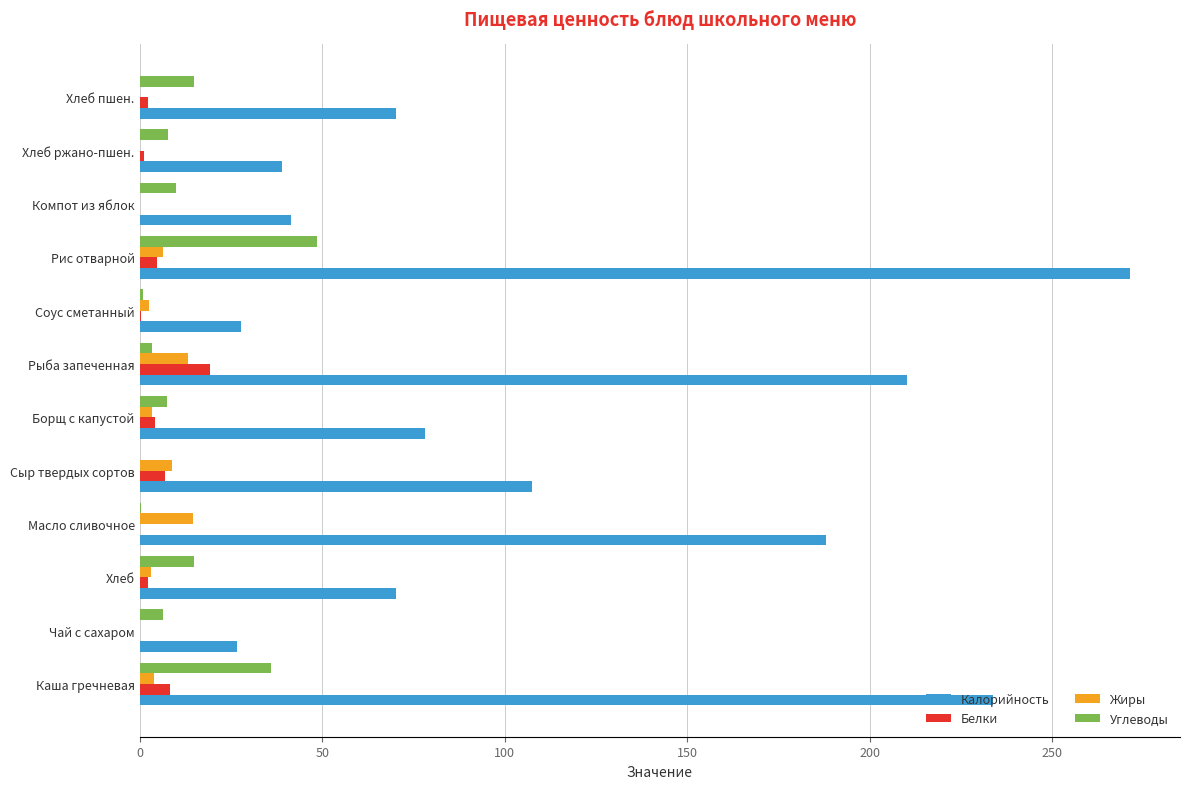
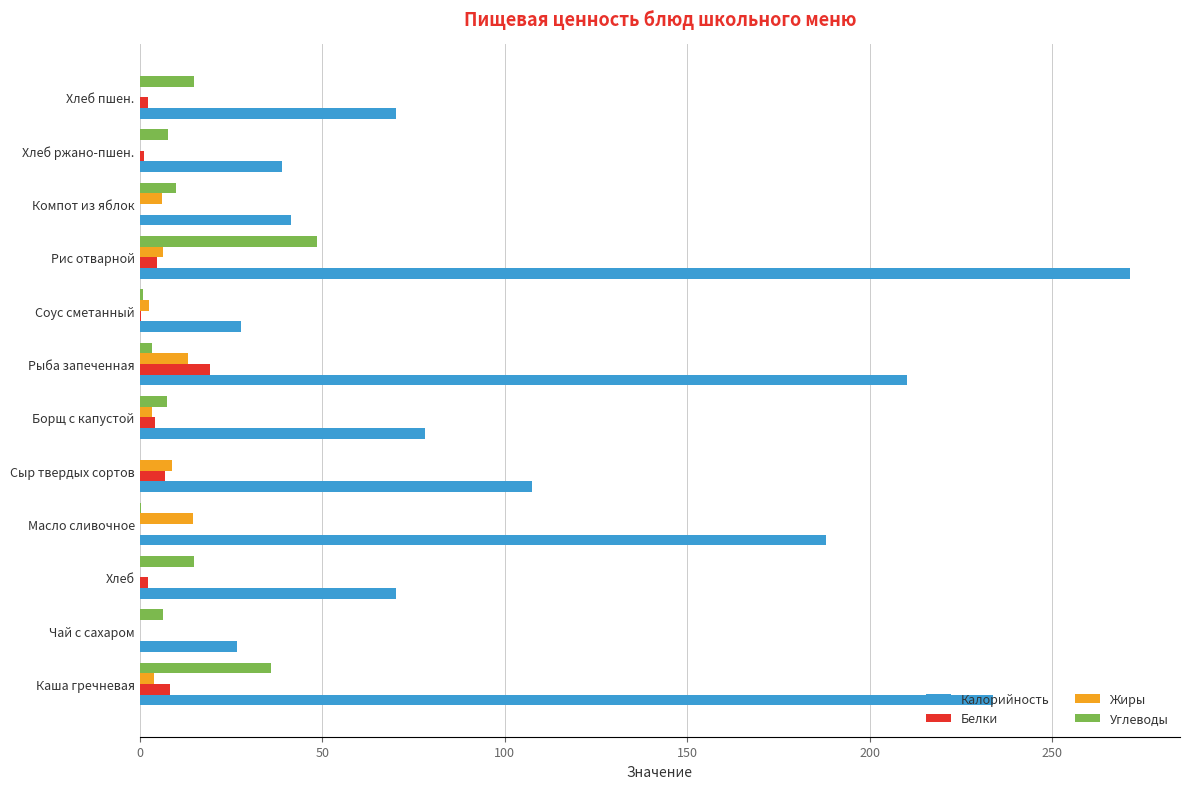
  {
    "Калорийность": {
      "Хлеб пшен.": 70,
      "Хлеб ржано-пшен.": 39,
      "Компот из яблок": 42,
      "Рис отварной": 271,
      "Соус сметанный": 28,
      "Рыба запеченная": 210,
      "Борщ с капустой": 78,
      "Сыр твердых сортов": 108,
      "Масло сливочное": 188,
      "Хлеб": 70,
      "Чай с сахаром": 27,
      "Каша гречневая": 234
    },
    "Белки": {
      "Хлеб пшен.": 2,
      "Хлеб ржано-пшен.": 1,
      "Рис отварной": 5,
      "Рыба запеченная": 19,
      "Борщ с капустой": 4,
      "Сыр твердых сортов": 7,
      "Хлеб": 2,
      "Каша гречневая": 8
    },
    "Жиры": {
-     "Компот из яблок": 0,
+     "Компот из яблок": 6,
      "Рис отварной": 6,
      "Соус сметанный": 3,
      "Рыба запеченная": 13,
      "Борщ с капустой": 4,
      "Сыр твердых сортов": 9,
      "Масло сливочное": 15,
-     "Хлеб": 3,
+     "Хлеб": 0,
      "Чай с сахаром": 0,
      "Каша гречневая": 4
    },
    "Углеводы": {
      "Хлеб пшен.": 15,
      "Хлеб ржано-пшен.": 8,
      "Компот из яблок": 10,
      "Рис отварной": 49,
      "Соус сметанный": 1,
      "Рыба запеченная": 3,
      "Борщ с капустой": 8,
      "Сыр твердых сортов": 0,
      "Хлеб": 15,
      "Чай с сахаром": 6,
      "Каша гречневая": 36
    }
  }
